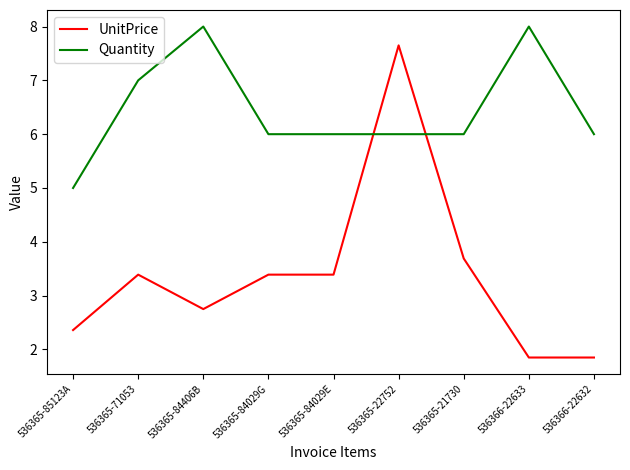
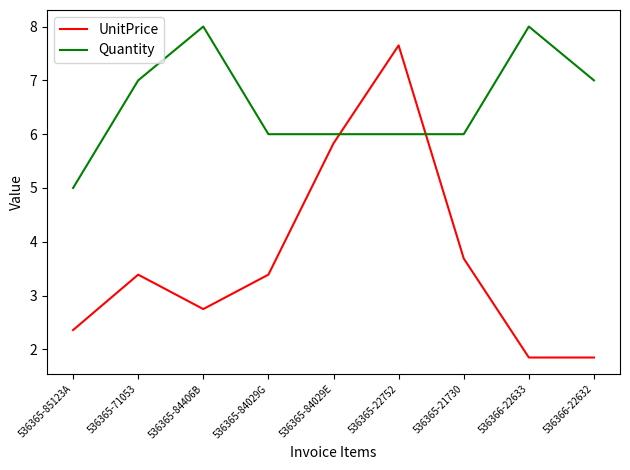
  {
    "UnitPrice": {
      "536365-85123A": 2.4,
      "536365-71053": 3.4,
      "536365-84406B": 2.8,
      "536365-84029G": 3.4,
-     "536365-84029E": 3.4,
+     "536365-84029E": 5.8,
      "536365-22752": 7.7,
      "536365-21730": 3.7,
      "536366-22633": 1.9,
      "536366-22632": 1.9
    },
    "Quantity": {
      "536365-85123A": 5,
      "536365-71053": 7,
      "536365-84406B": 8,
      "536365-84029G": 6,
      "536365-84029E": 6,
      "536365-22752": 6,
      "536365-21730": 6,
      "536366-22633": 8,
-     "536366-22632": 6
+     "536366-22632": 7
    }
  }
